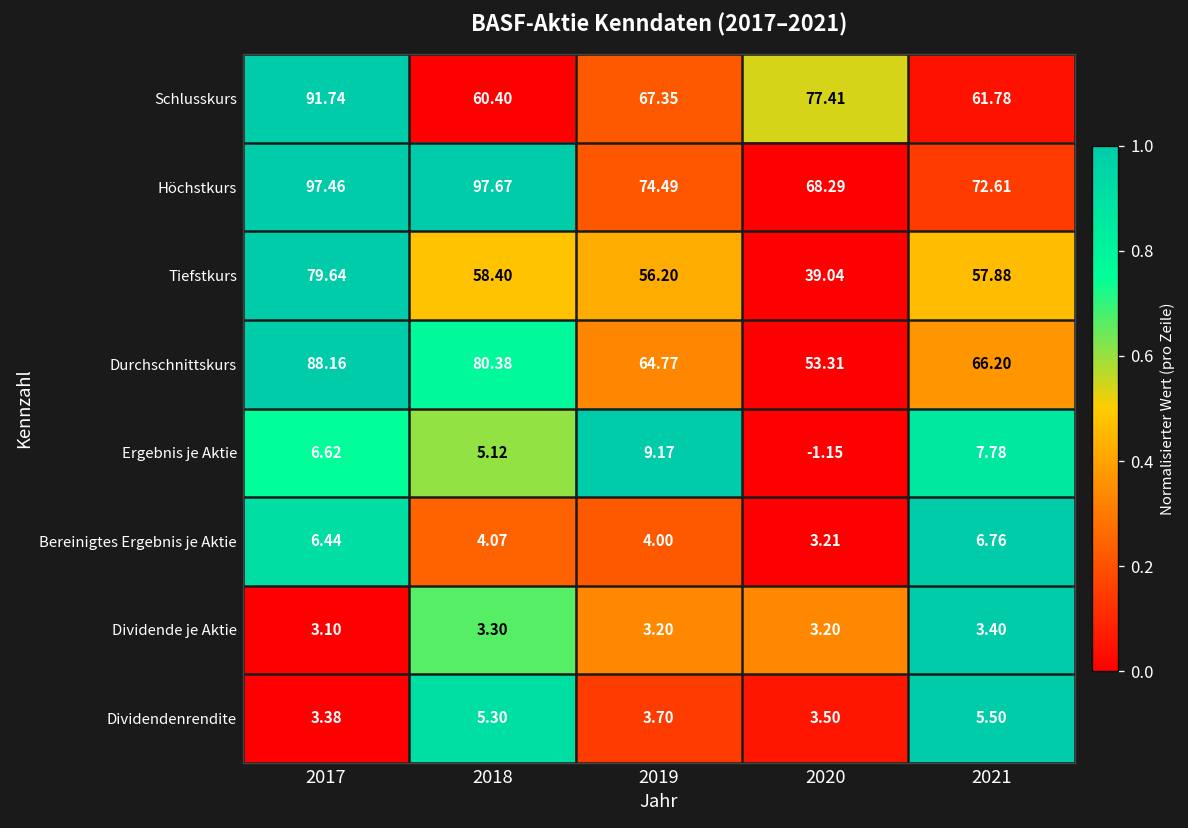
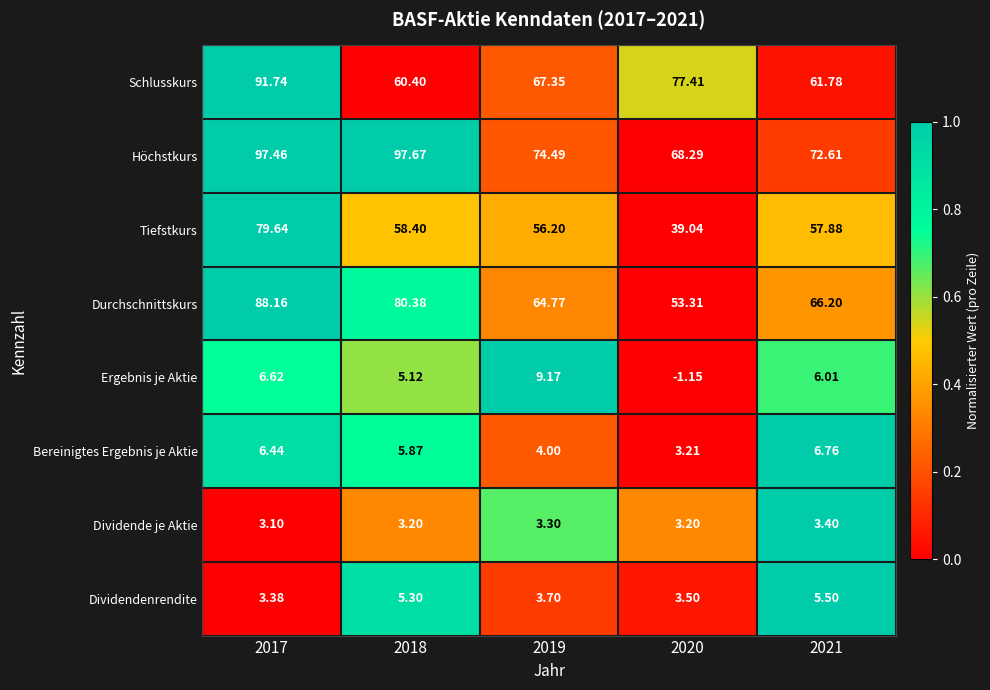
  {
    "Schlusskurs": {
      "2017": 91.74,
      "2018": 60.40,
      "2019": 67.35,
      "2020": 77.41,
      "2021": 61.78
    },
    "Höchstkurs": {
      "2017": 97.46,
      "2018": 97.67,
      "2019": 74.49,
      "2020": 68.29,
      "2021": 72.61
    },
    "Tiefstkurs": {
      "2017": 79.64,
      "2018": 58.40,
      "2019": 56.20,
      "2020": 39.04,
      "2021": 57.88
    },
    "Durchschnittskurs": {
      "2017": 88.16,
      "2018": 80.38,
      "2019": 64.77,
      "2020": 53.31,
      "2021": 66.20
    },
    "Ergebnis je Aktie": {
      "2017": 6.62,
      "2018": 5.12,
      "2019": 9.17,
      "2020": -1.15,
-     "2021": 7.78
+     "2021": 6.01
    },
    "Bereinigtes Ergebnis je Aktie": {
      "2017": 6.44,
-     "2018": 4.07,
+     "2018": 5.87,
      "2019": 4.00,
      "2020": 3.21,
      "2021": 6.76
    },
    "Dividende je Aktie": {
      "2017": 3.10,
-     "2018": 3.30,
-     "2019": 3.20,
+     "2018": 3.20,
+     "2019": 3.30,
      "2020": 3.20,
      "2021": 3.40
    },
    "Dividendenrendite": {
      "2017": 3.38,
      "2018": 5.30,
      "2019": 3.70,
      "2020": 3.50,
      "2021": 5.50
    }
  }
